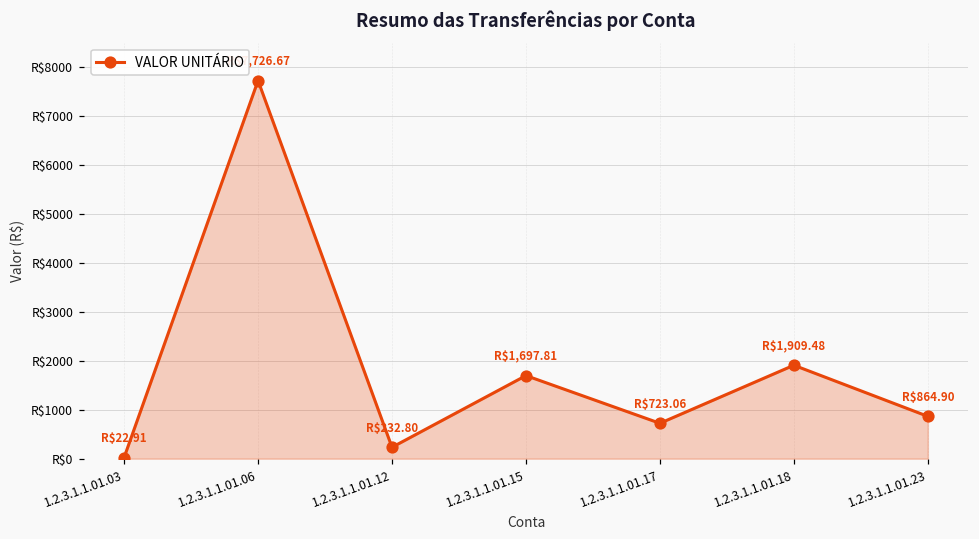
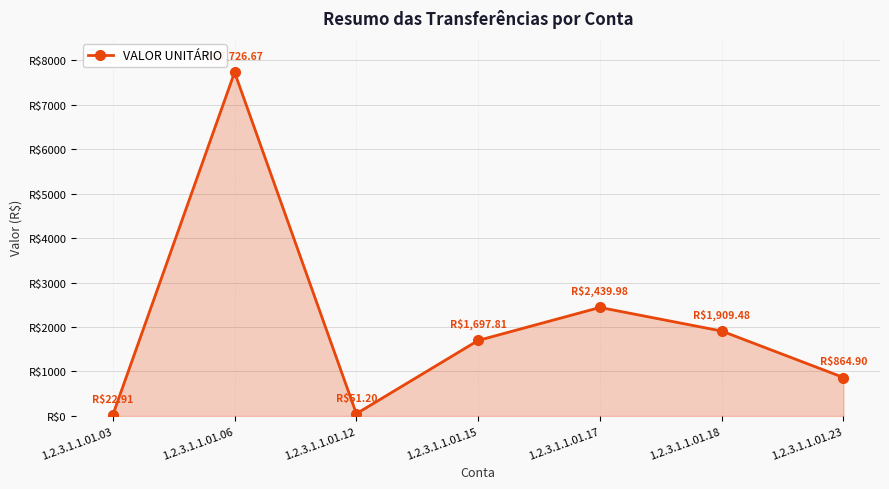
  {
    "1.2.3.1.1.01.03": "$22.91",
-   "1.2.3.1.1.01.12": "$232.80",
+   "1.2.3.1.1.01.12": "$51.20",
    "1.2.3.1.1.01.15": "$1,697.81",
-   "1.2.3.1.1.01.17": "$723.06",
+   "1.2.3.1.1.01.17": "$2,439.98",
    "1.2.3.1.1.01.18": "$1,909.48",
    "1.2.3.1.1.01.23": "$864.90"
  }
